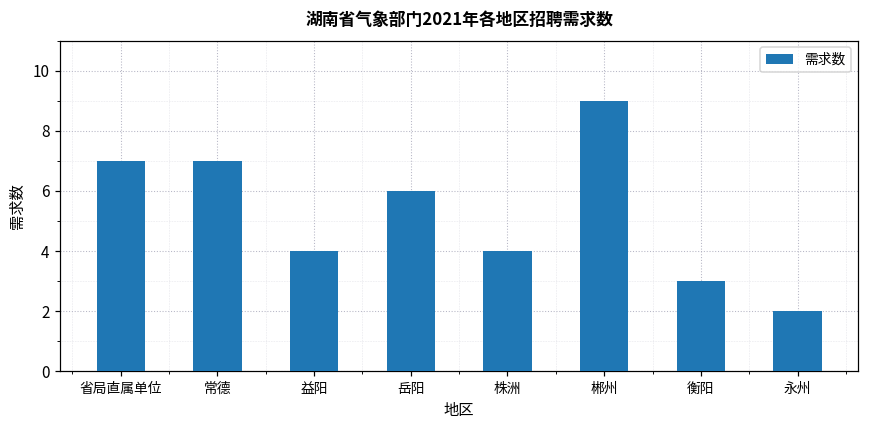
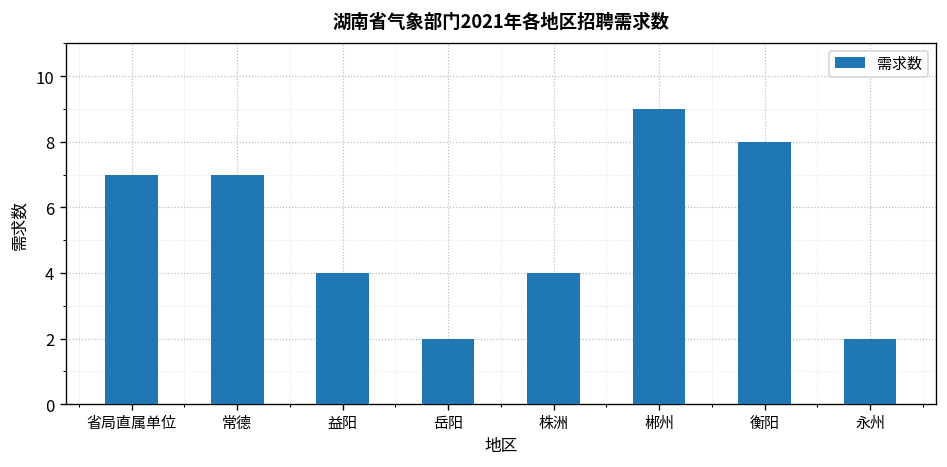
  {
    "省局直属单位": 7,
    "常德": 7,
    "益阳": 4,
-   "岳阳": 6,
+   "岳阳": 2,
    "株洲": 4,
    "郴州": 9,
-   "衡阳": 3,
+   "衡阳": 8,
    "永州": 2
  }
